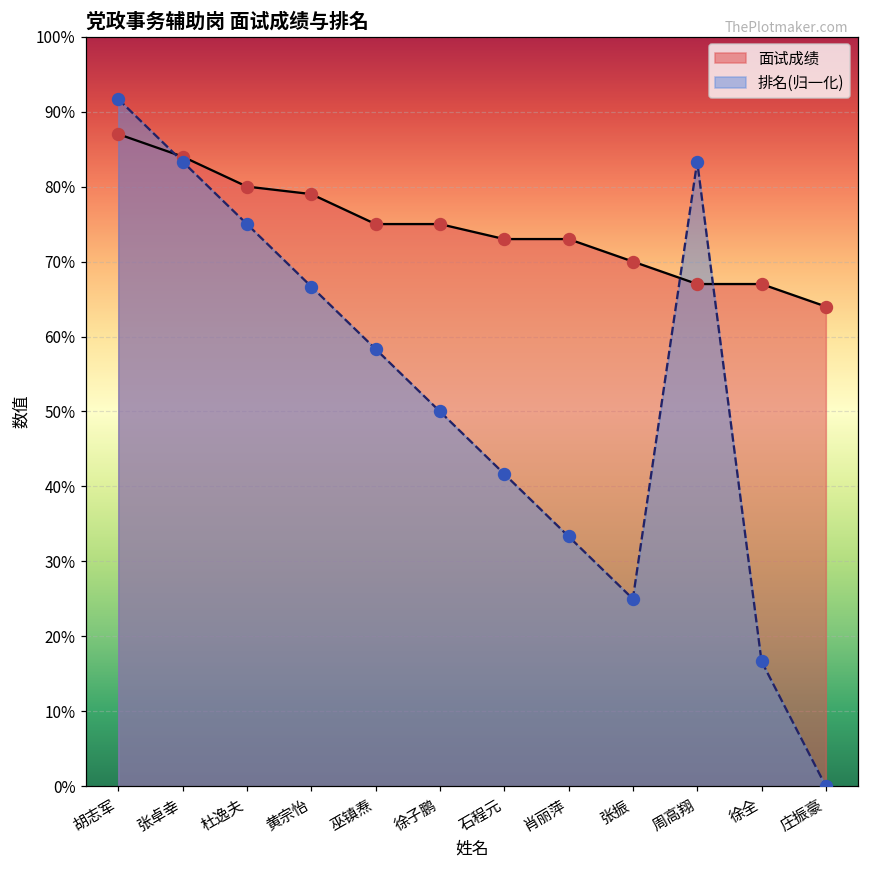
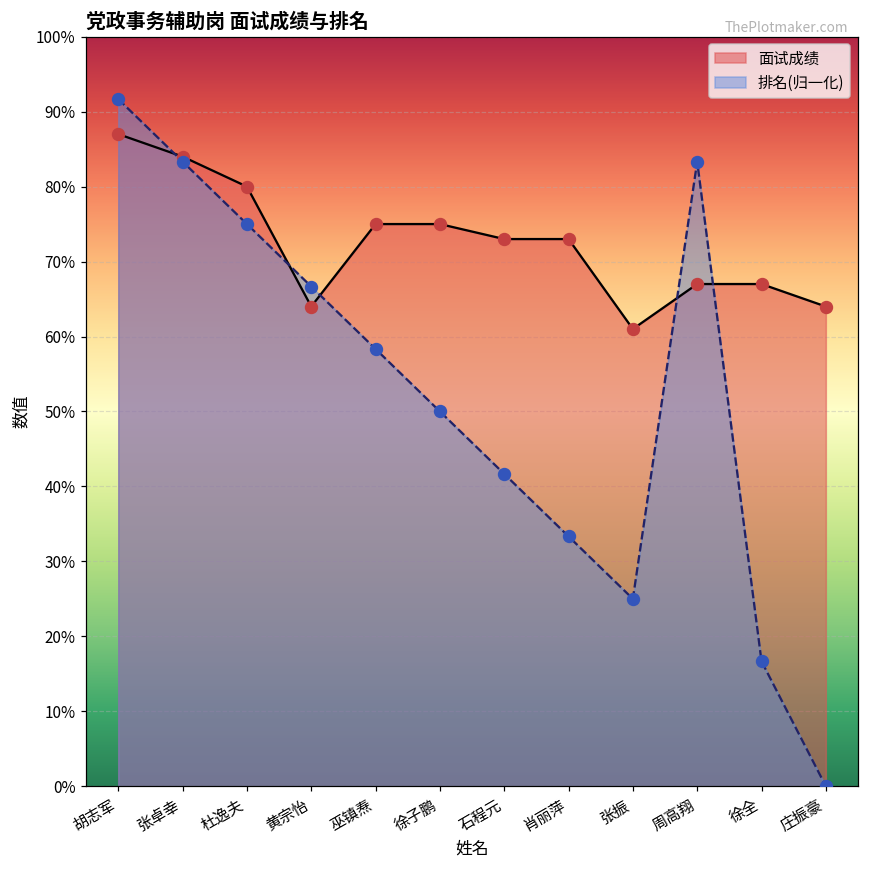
  {
    "面试成绩": {
      "胡志军": "87%",
      "张卓幸": "84%",
      "杜逸夫": "80%",
-     "黄宗怡": "79%",
+     "黄宗怡": "64%",
      "巫镇焘": "75%",
      "徐子鹏": "75%",
      "石程元": "73%",
      "肖丽萍": "73%",
-     "张振": "70%",
+     "张振": "61%",
      "周高翔": "67%",
      "徐全": "67%",
      "庄振豪": "64%"
    },
    "排名(归一化)": {
      "胡志军": "92%",
      "张卓幸": "83%",
      "杜逸夫": "75%",
      "黄宗怡": "67%",
      "巫镇焘": "58%",
      "徐子鹏": "50%",
      "石程元": "42%",
      "肖丽萍": "33%",
      "张振": "25%",
      "周高翔": "83%",
      "徐全": "17%",
      "庄振豪": "0%"
    }
  }
